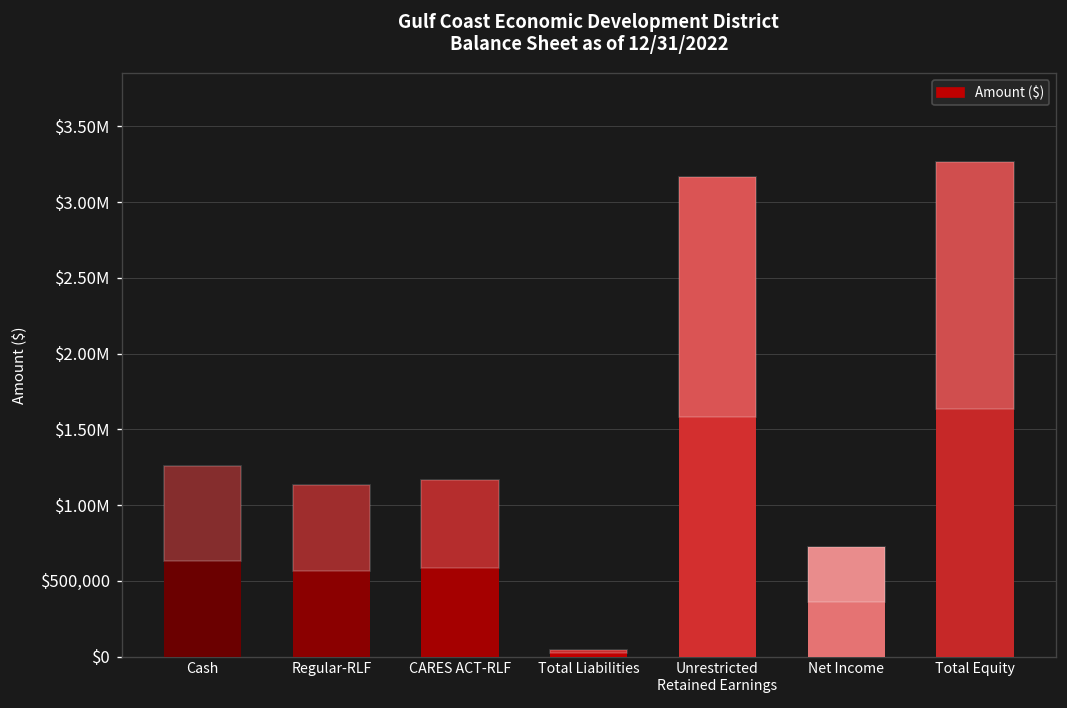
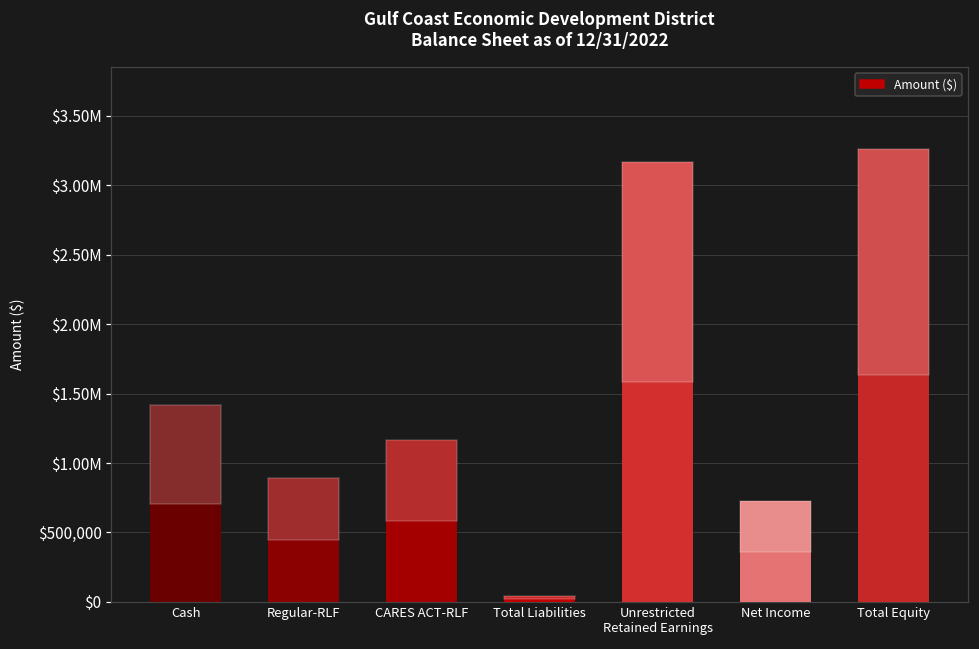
  {
-   "Cash": "$1,260,000",
-   "Regular-RLF": "$1,130,000",
+   "Cash": "$1,420,000",
+   "Regular-RLF": "$890,000",
    "CARES ACT-RLF": "$1,170,000",
    "Total Liabilities": "$40,000",
    "Unrestricted Retained Earnings": "$3,170,000",
    "Net Income": "$720,000",
    "Total Equity": "$3,260,000"
  }
